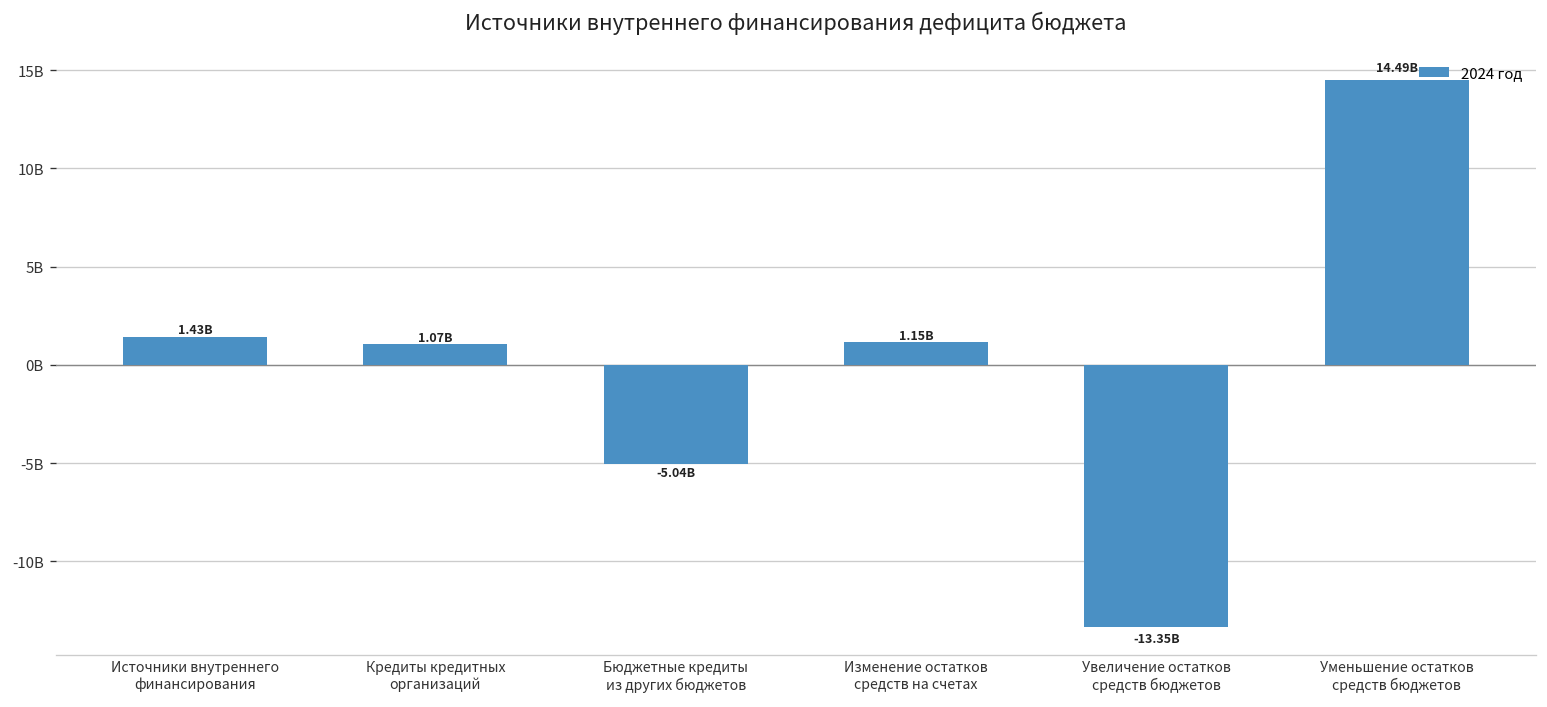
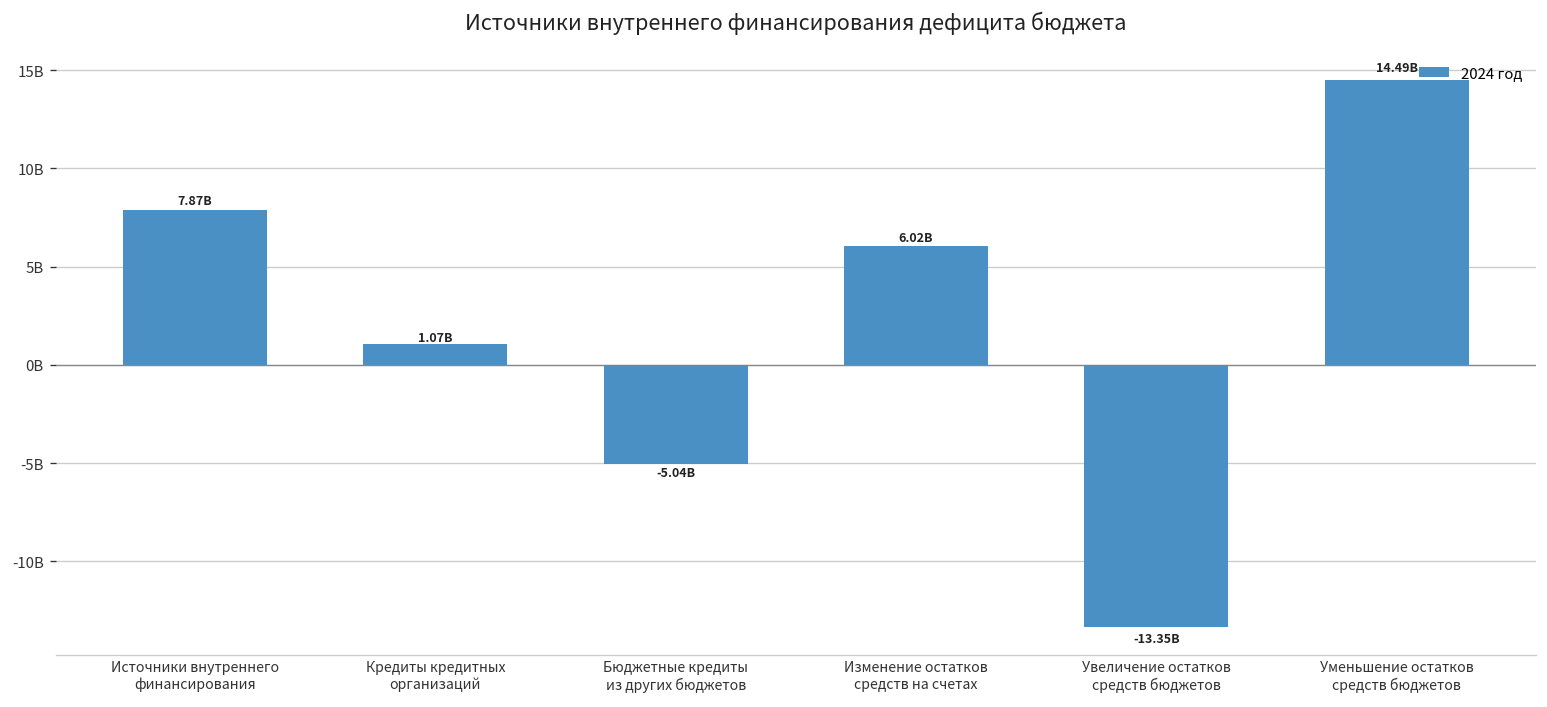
  {
-   "Источники внутреннего финансирования": "1.43B",
+   "Источники внутреннего финансирования": "7.87B",
    "Кредиты кредитных организаций": "1.07B",
    "Бюджетные кредиты из других бюджетов": "-5.04B",
-   "Изменение остатков средств на счетах": "1.15B",
+   "Изменение остатков средств на счетах": "6.02B",
    "Увеличение остатков средств бюджетов": "-13.35B",
    "Уменьшение остатков средств бюджетов": "14.49B"
  }
